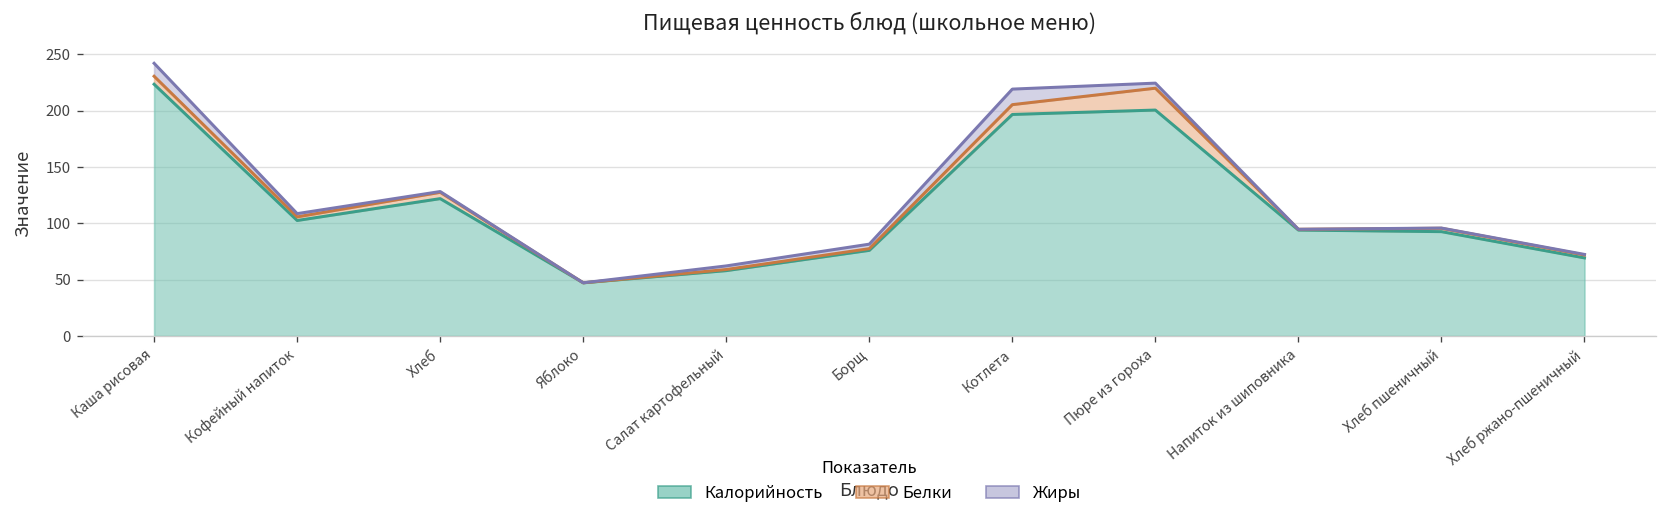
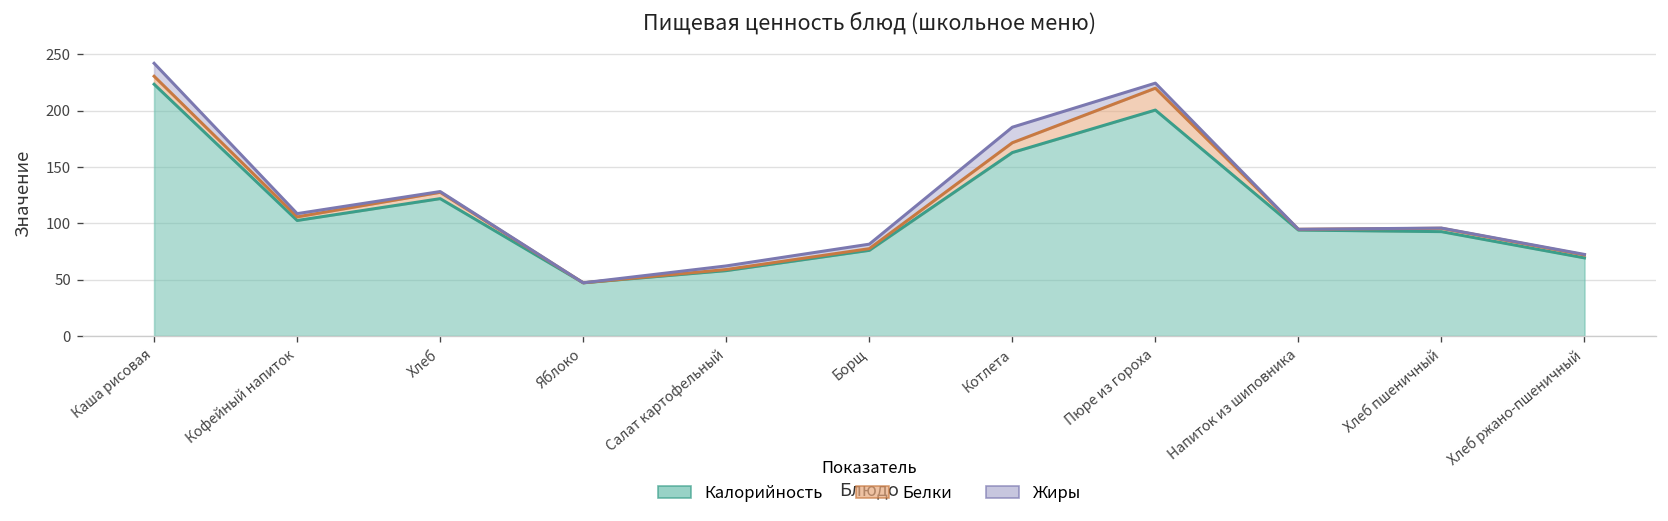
  {
    "Калорийность": {
      "Каша рисовая": 220,
      "Кофейный напиток": 100,
      "Хлеб": 120,
-     "Котлета": 200,
+     "Котлета": 160,
      "Пюре из гороха": 200,
      "Хлеб пшеничный": 90
    },
    "Белки": {
      "Каша рисовая": 10,
      "Кофейный напиток": 0,
      "Котлета": 10,
      "Пюре из гороха": 20
    },
    "Жиры": {
      "Каша рисовая": 10,
      "Кофейный напиток": 0,
      "Салат картофельный": 0,
      "Борщ": 0,
      "Котлета": 10,
      "Пюре из гороха": 0
    }
  }
